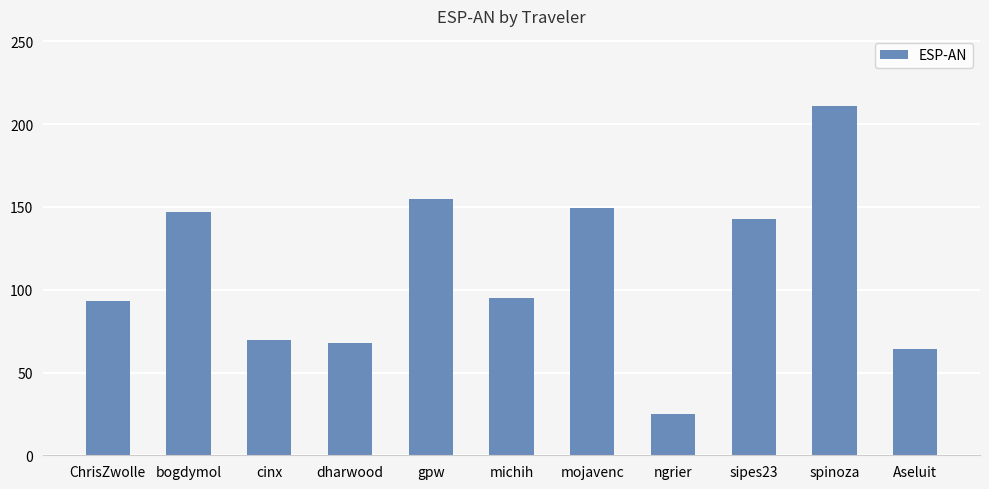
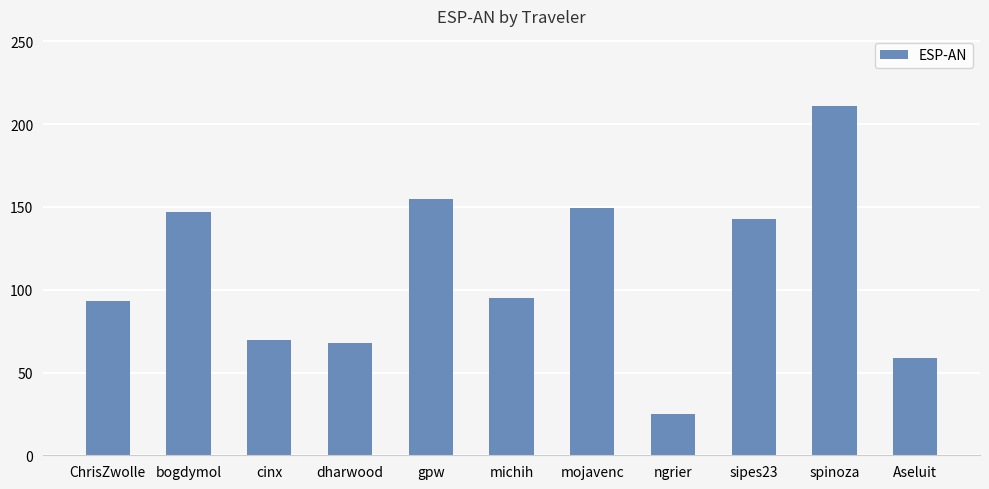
  {
    "ChrisZwolle": 93,
    "bogdymol": 147,
    "cinx": 69,
    "dharwood": 68,
    "gpw": 155,
    "michih": 95,
    "mojavenc": 149,
    "ngrier": 25,
    "sipes23": 143,
    "spinoza": 211,
-   "Aseluit": 64
+   "Aseluit": 59
  }
